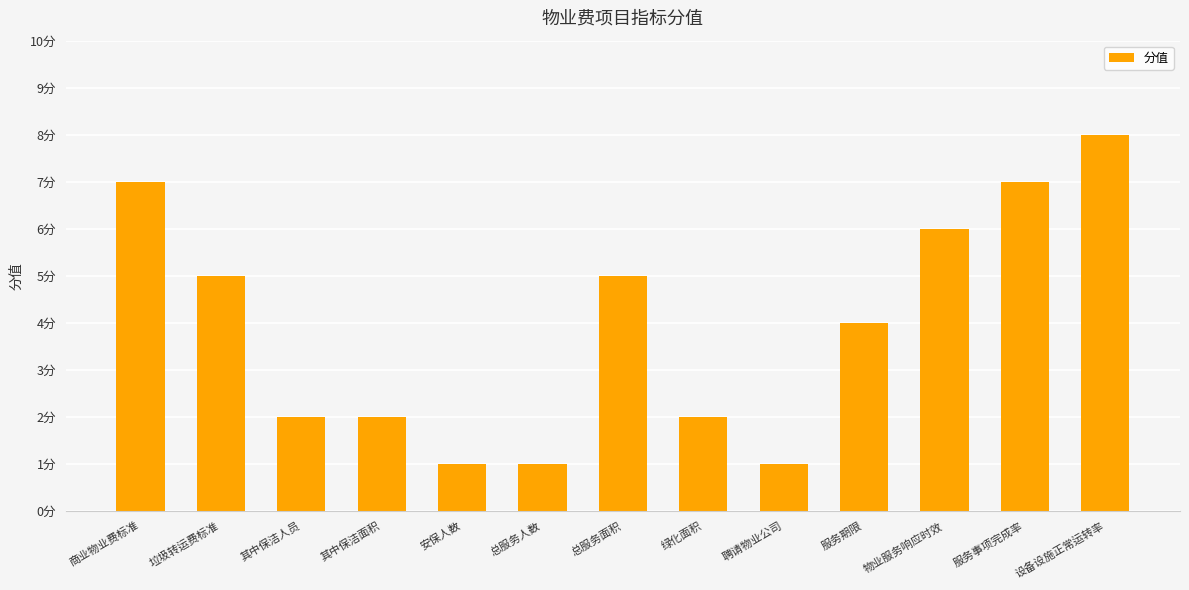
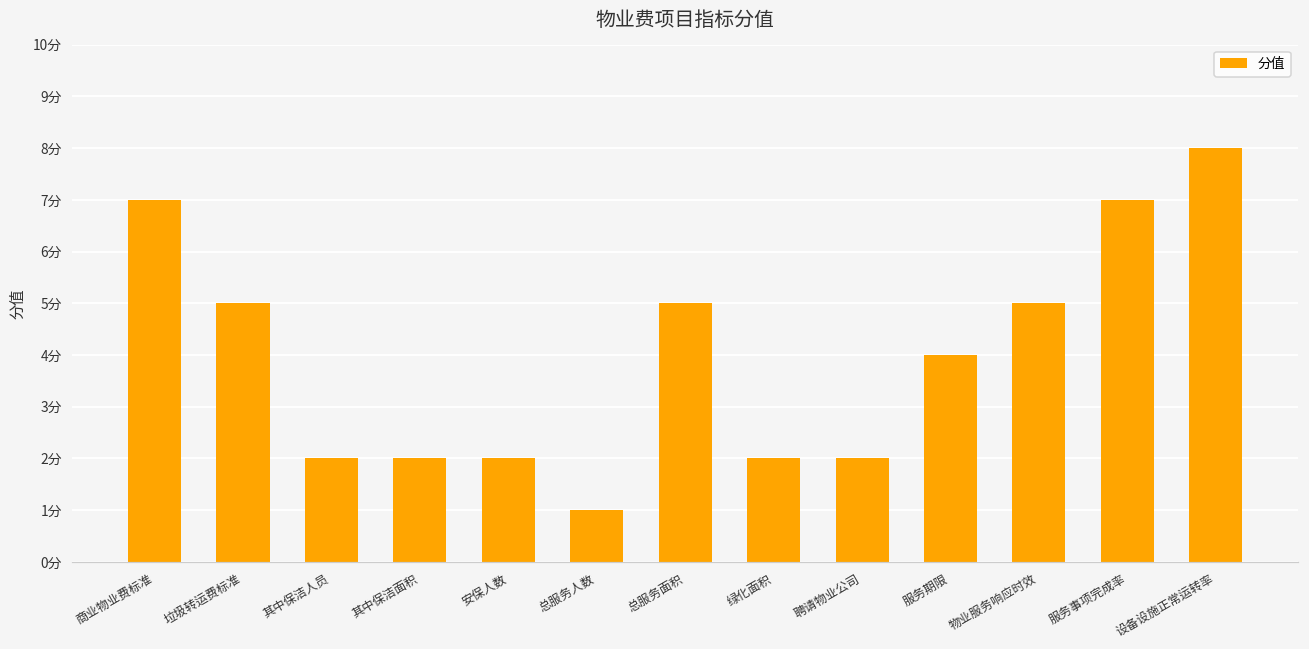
  {
    "商业物业费标准": "7分",
    "垃圾转运费标准": "5分",
    "其中保洁人员": "2分",
    "其中保洁面积": "2分",
-   "安保人数": "1分",
+   "安保人数": "2分",
    "总服务人数": "1分",
    "总服务面积": "5分",
    "绿化面积": "2分",
-   "聘请物业公司": "1分",
+   "聘请物业公司": "2分",
    "服务期限": "4分",
-   "物业服务响应时效": "6分",
+   "物业服务响应时效": "5分",
    "服务事项完成率": "7分",
    "设备设施正常运转率": "8分"
  }
